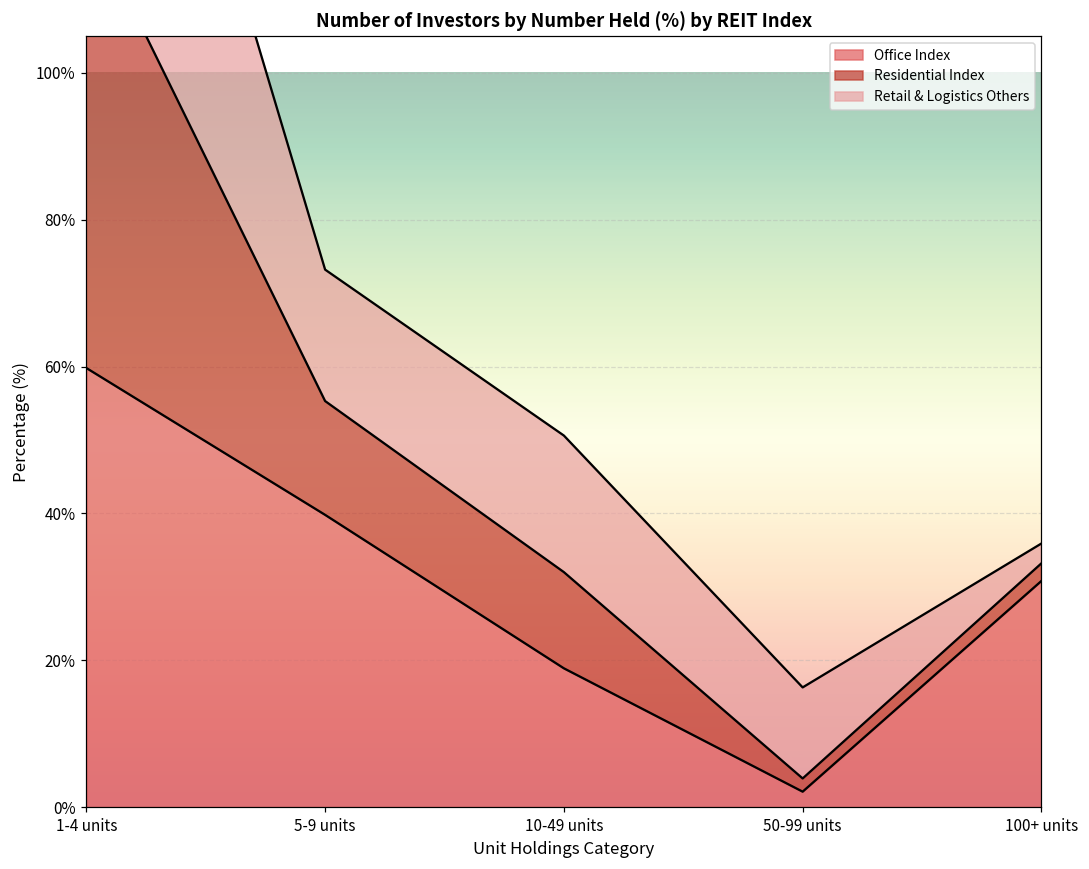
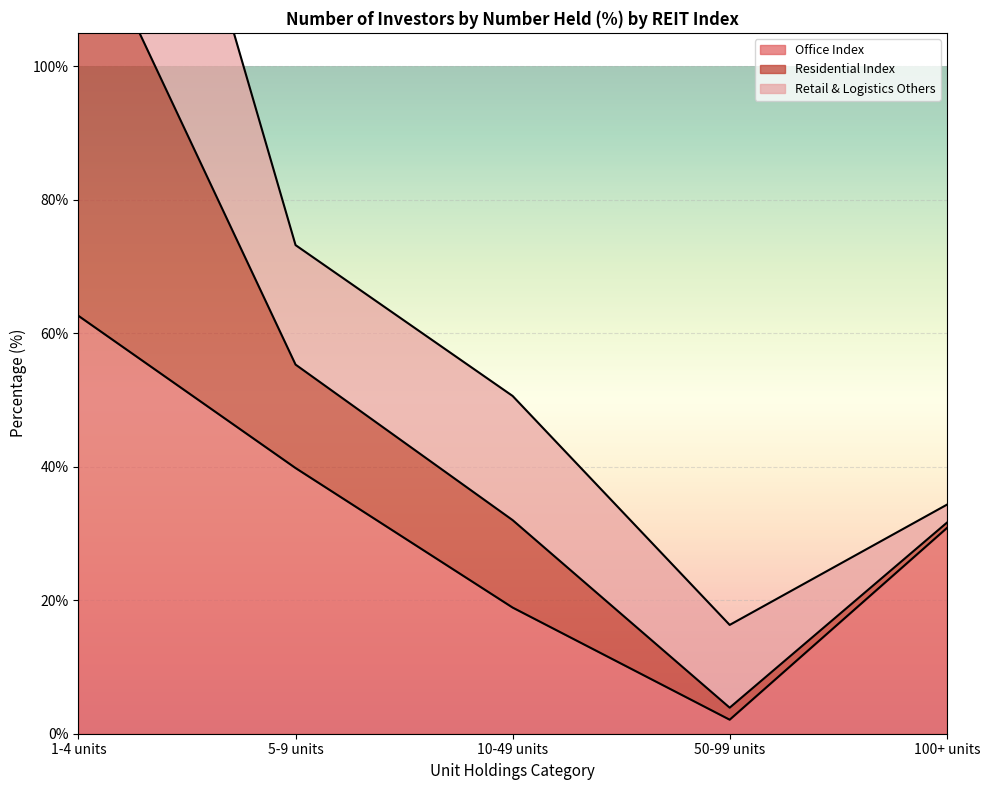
  {
    "Office Index": {
-     "1-4 units": "60%",
+     "1-4 units": "63%",
      "5-9 units": "40%",
      "10-49 units": "19%",
      "50-99 units": "2%",
      "100+ units": "31%"
    },
    "Residential Index": {
      "5-9 units": "16%",
      "10-49 units": "13%",
      "50-99 units": "2%",
-     "100+ units": "2%"
+     "100+ units": "1%"
    },
    "Retail & Logistics Others": {
      "5-9 units": "18%",
      "10-49 units": "19%",
      "50-99 units": "12%",
      "100+ units": "3%"
    }
  }
